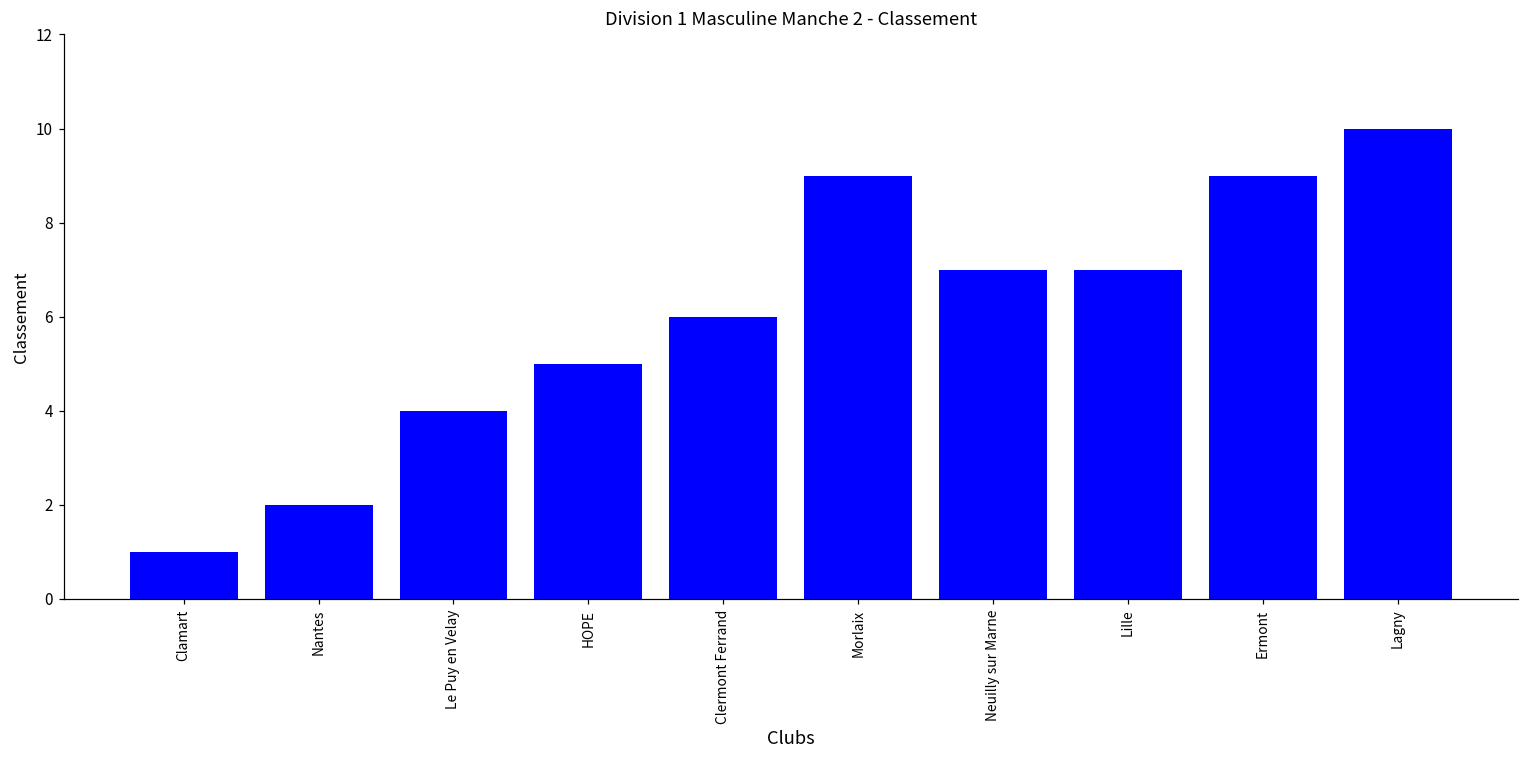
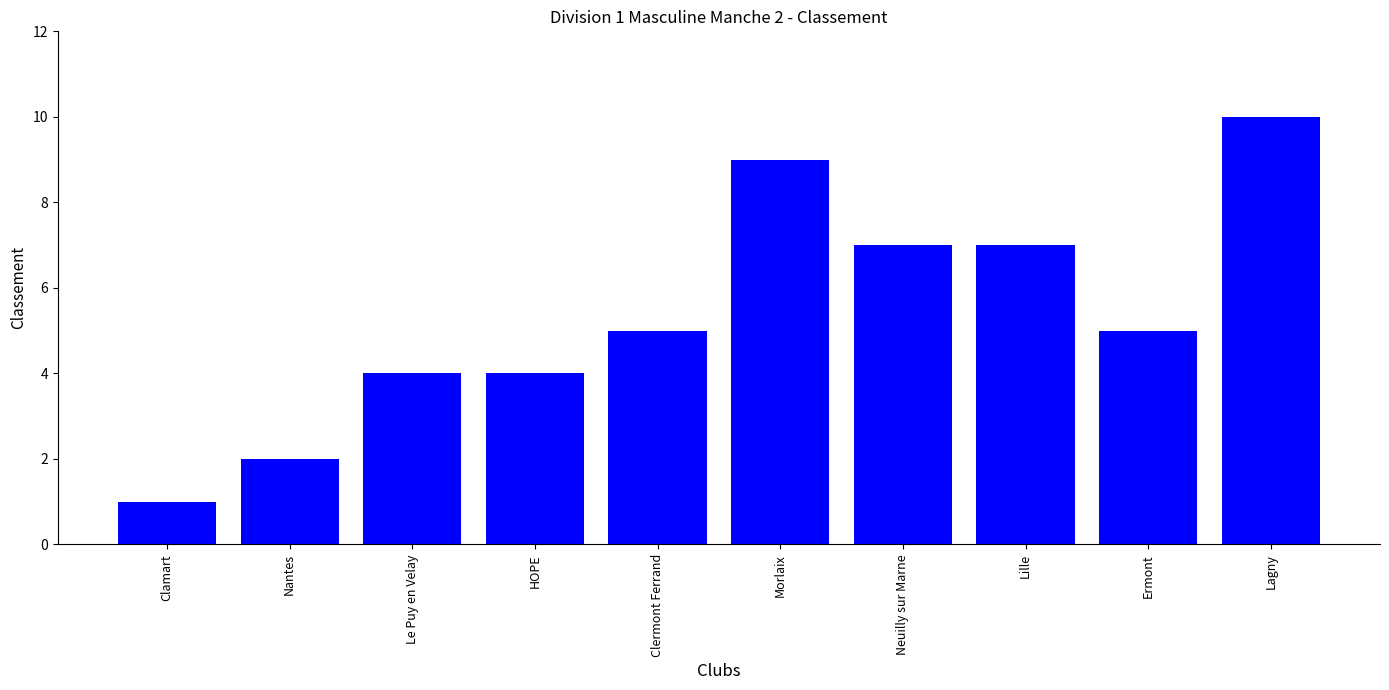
  {
    "Clamart": 1,
    "Nantes": 2,
    "Le Puy en Velay": 4,
-   "HOPE": 5,
-   "Clermont Ferrand": 6,
+   "HOPE": 4,
+   "Clermont Ferrand": 5,
    "Morlaix": 9,
    "Neuilly sur Marne": 7,
    "Lille": 7,
-   "Ermont": 9,
+   "Ermont": 5,
    "Lagny": 10
  }
